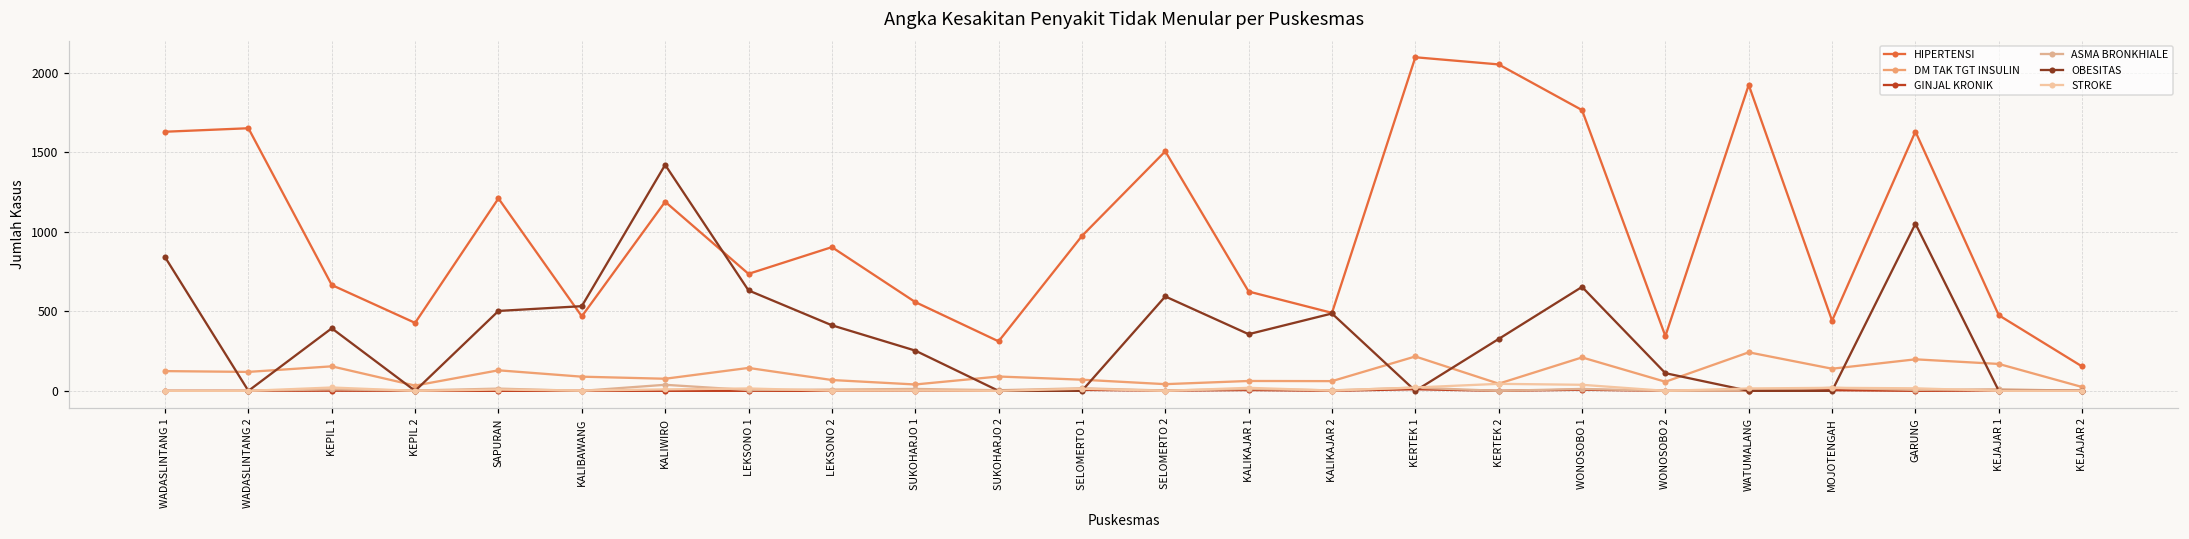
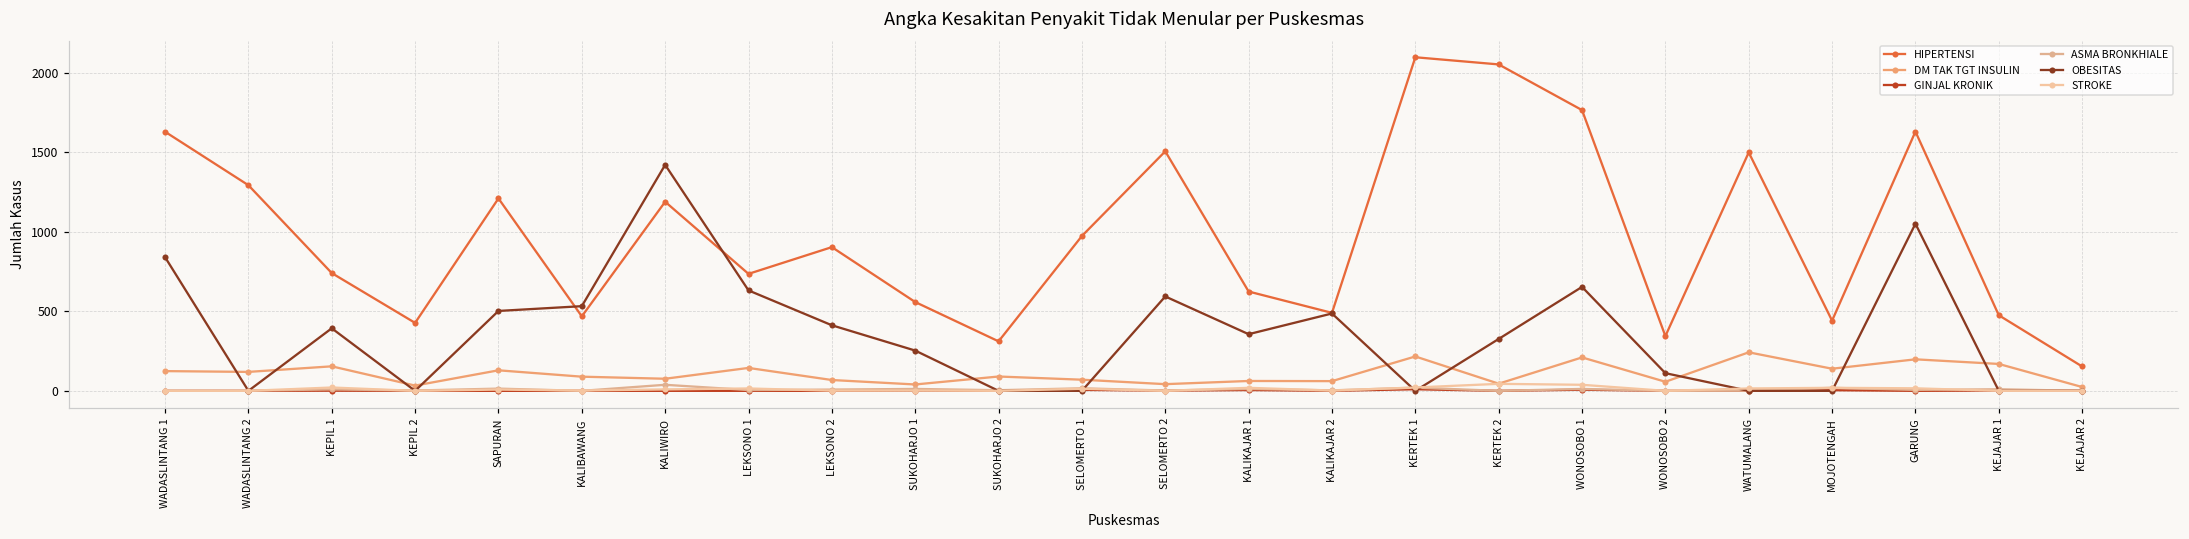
  {
    "HIPERTENSI": {
      "WADASLINTANG 1": 1630,
-     "WADASLINTANG 2": 1650,
-     "KEPIL 1": 670,
+     "WADASLINTANG 2": 1290,
+     "KEPIL 1": 740,
      "KEPIL 2": 430,
      "SAPURAN": 1210,
      "KALIBAWANG": 470,
      "KALIWIRO": 1190,
      "LEKSONO 1": 740,
      "LEKSONO 2": 900,
      "SUKOHARJO 1": 560,
      "SUKOHARJO 2": 310,
      "SELOMERTO 1": 970,
      "SELOMERTO 2": 1510,
      "KALIKAJAR 1": 620,
      "KERTEK 1": 2100,
      "KERTEK 2": 2050,
      "WONOSOBO 1": 1760,
      "WONOSOBO 2": 340,
-     "WATUMALANG": 1920,
+     "WATUMALANG": 1500,
      "MOJOTENGAH": 440,
      "GARUNG": 1630,
      "KEJAJAR 1": 480,
      "KEJAJAR 2": 150
    }
  }
